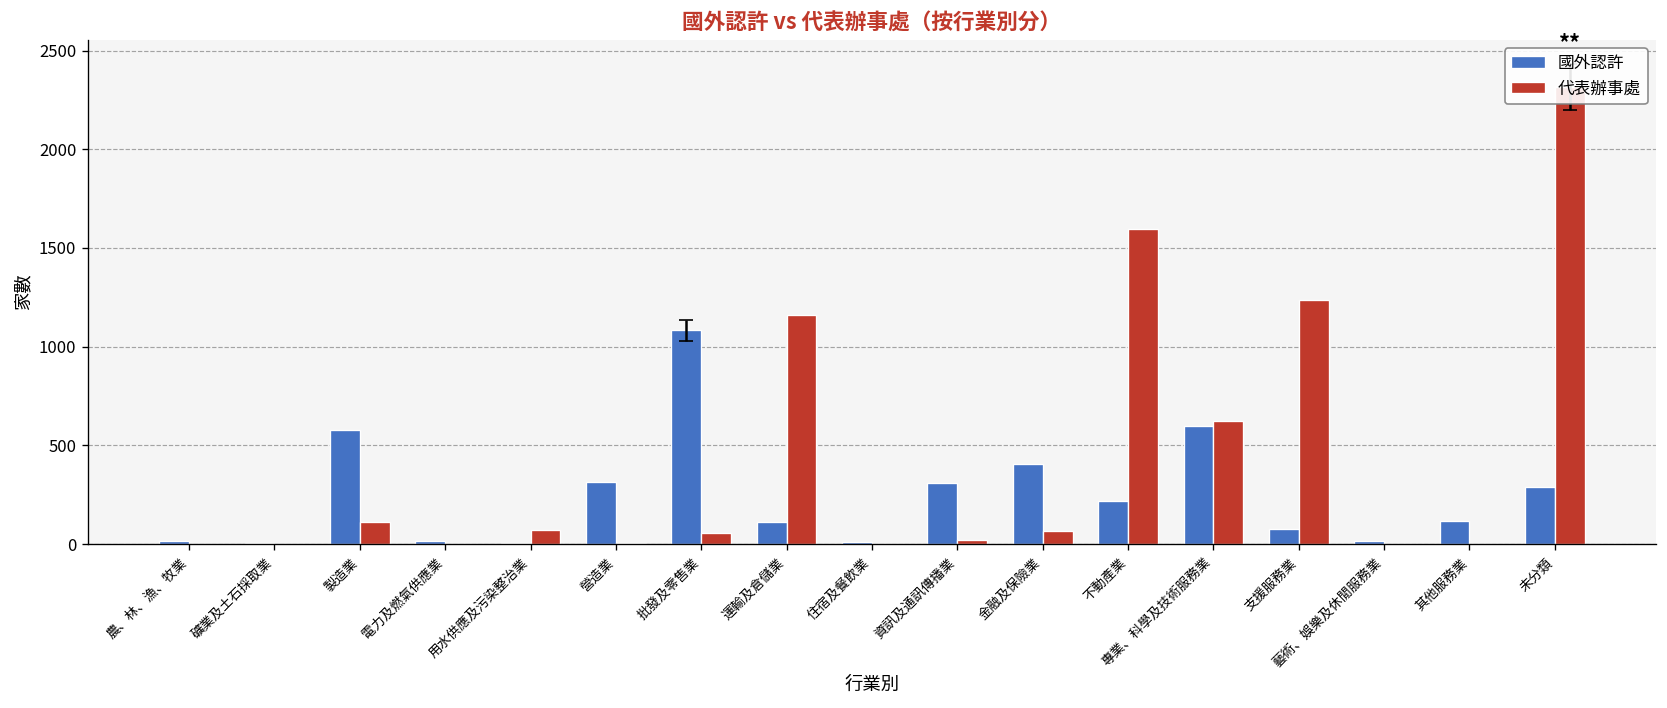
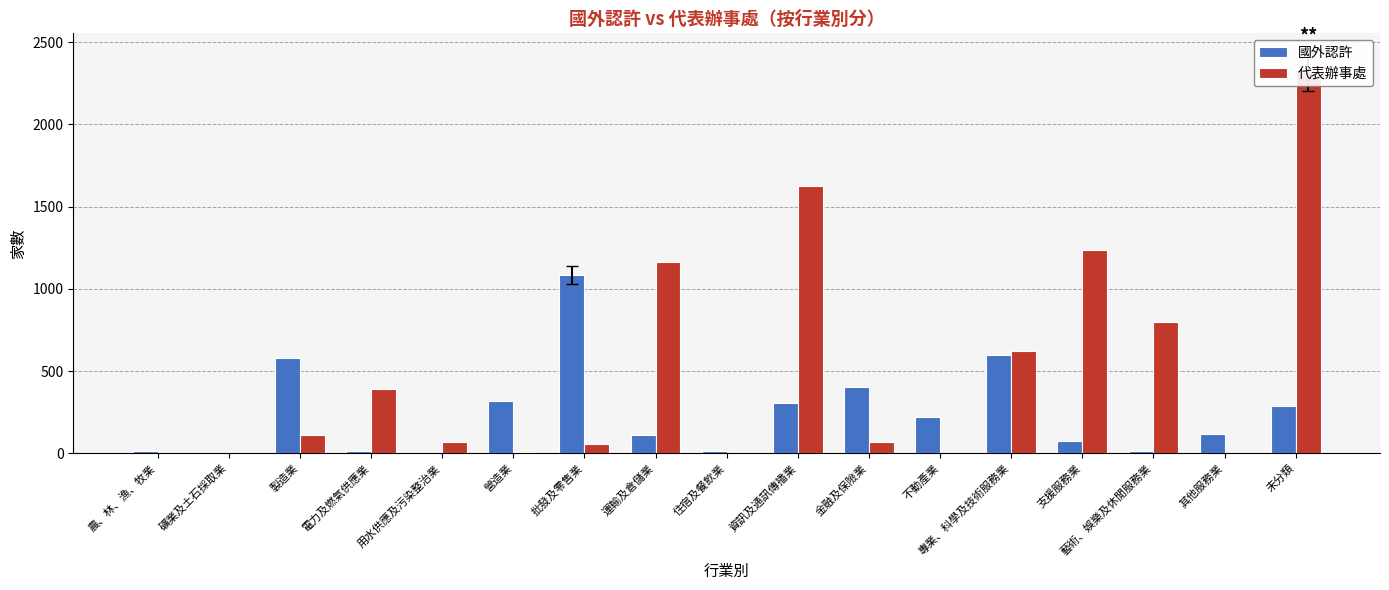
  {
    "代表辦事處": {
      "礦業及土石採取業": 0,
      "製造業": 110,
-     "電力及燃氣供應業": 0,
+     "電力及燃氣供應業": 390,
      "用水供應及污染整治業": 70,
      "批發及零售業": 60,
      "運輸及倉儲業": 1160,
-     "資訊及通訊傳播業": 20,
+     "資訊及通訊傳播業": 1630,
      "金融及保險業": 70,
-     "不動產業": 1600,
+     "不動產業": 0,
      "專業、科學及技術服務業": 620,
      "支援服務業": 1240,
-     "藝術、娛樂及休閒服務業": 0,
+     "藝術、娛樂及休閒服務業": 800,
      "其他服務業": 0
    }
  }
